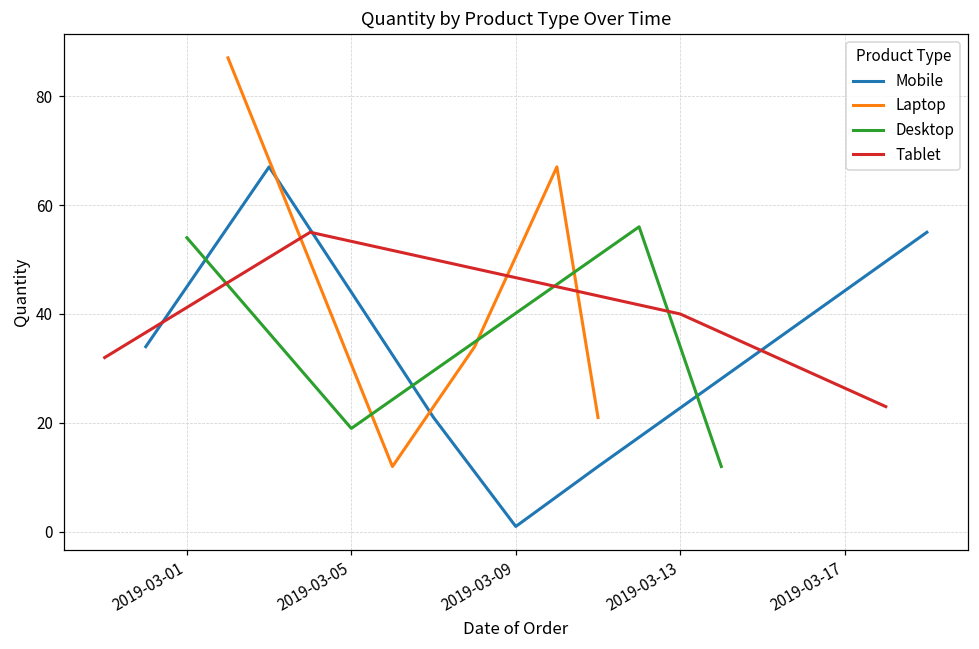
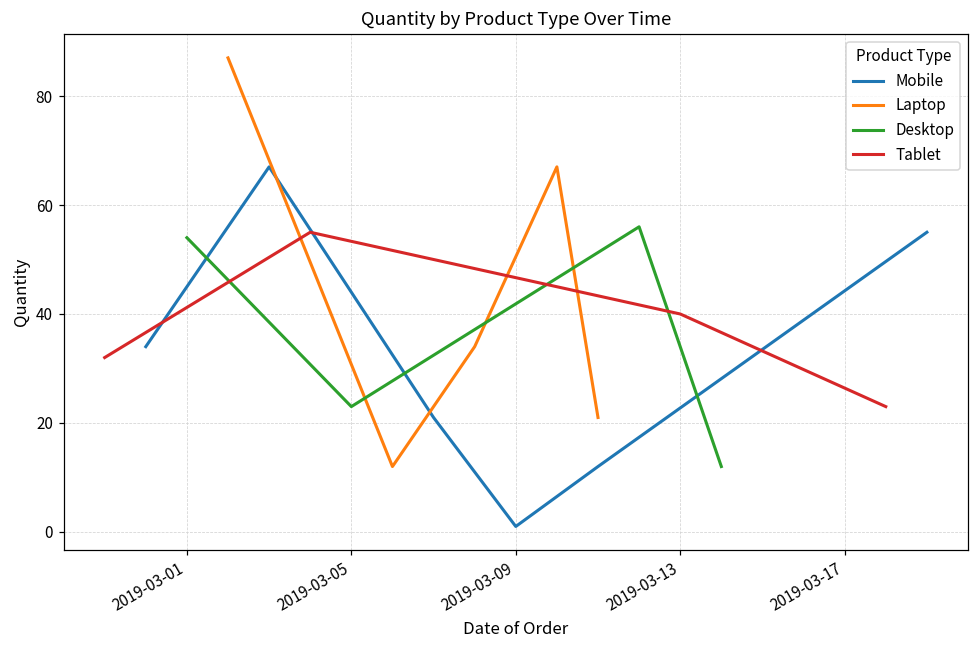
  {
    "Mobile": {
      "2019-03-09": 1
    },
    "Desktop": {
      "2019-03-01": 54,
-     "2019-03-05": 19
+     "2019-03-05": 23
    },
    "Tablet": {
      "2019-03-13": 40
    }
  }
